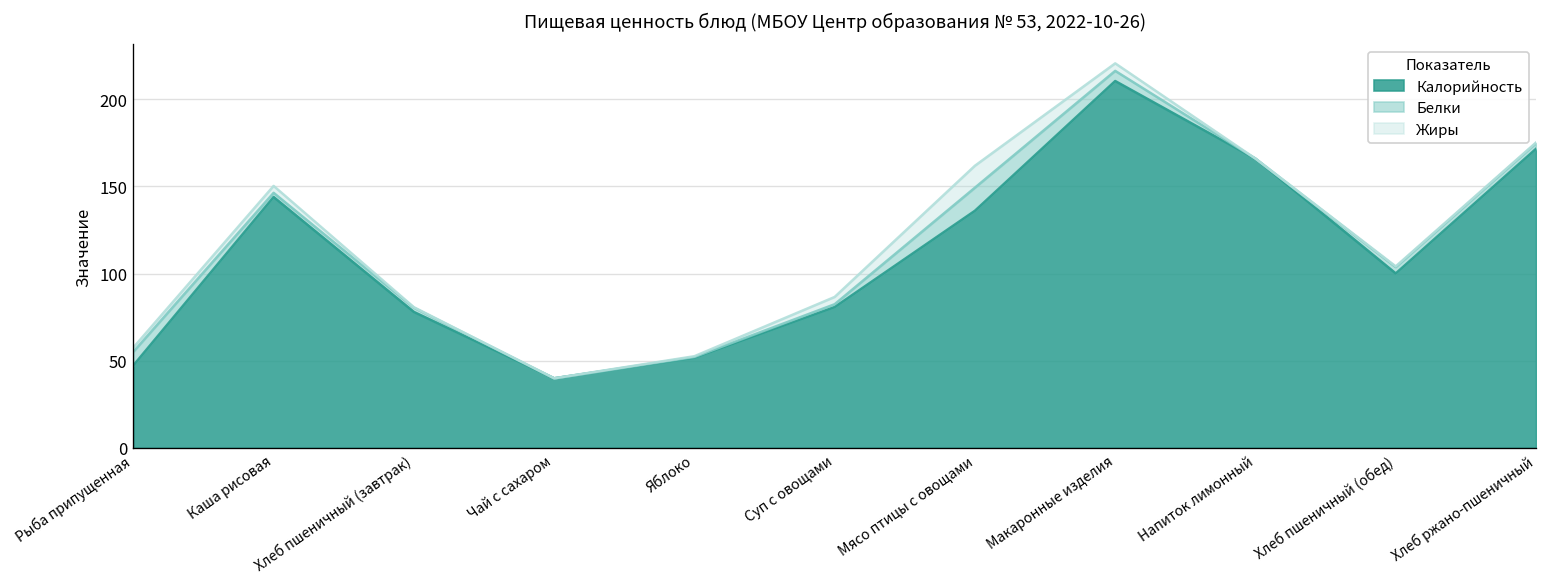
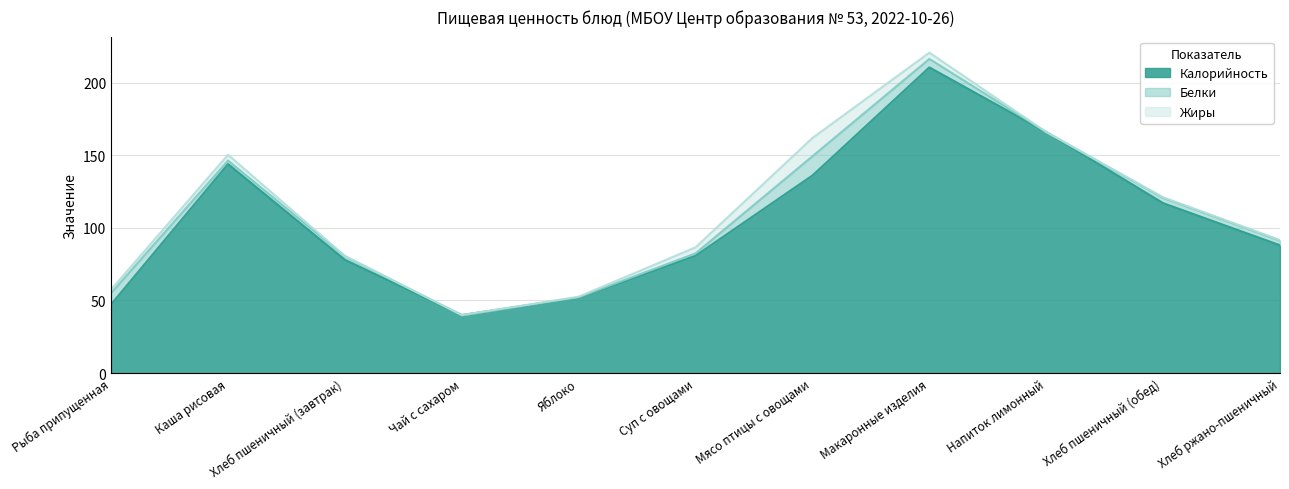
  {
    "Калорийность": {
      "Рыба припущенная": 47,
      "Каша рисовая": 144,
      "Хлеб пшеничный (завтрак)": 78,
      "Мясо птицы с овощами": 136,
      "Макаронные изделия": 211,
-     "Хлеб пшеничный (обед)": 100,
-     "Хлеб ржано-пшеничный": 172
+     "Хлеб пшеничный (обед)": 117,
+     "Хлеб ржано-пшеничный": 88
    }
  }
